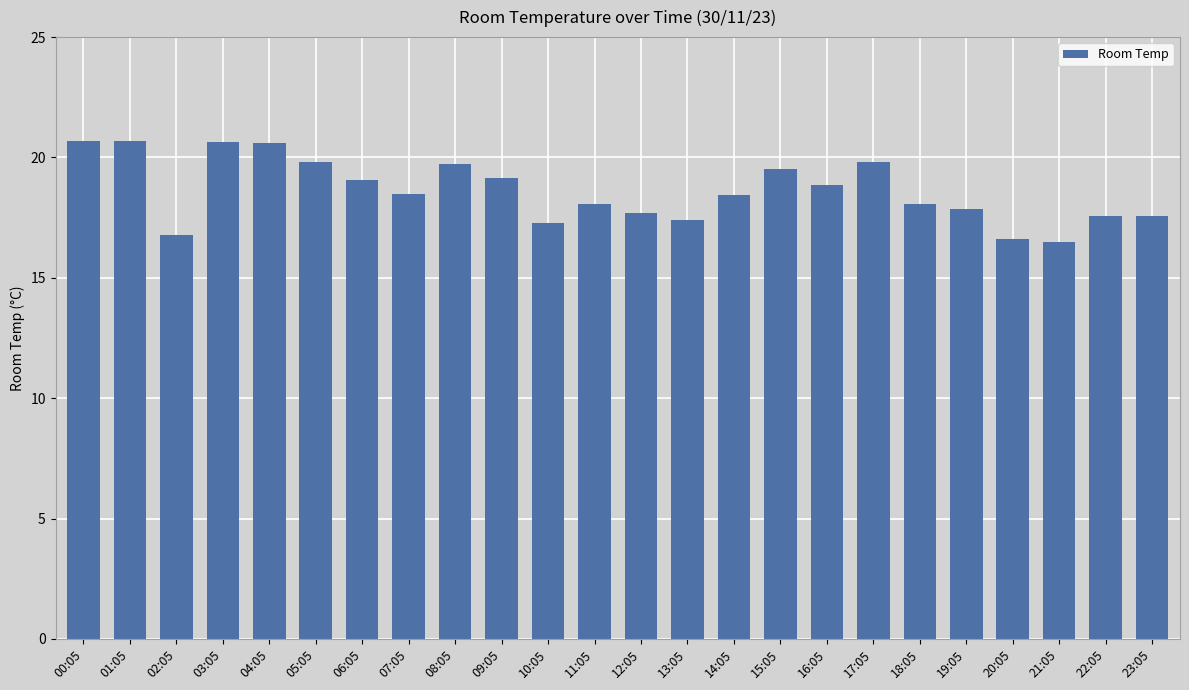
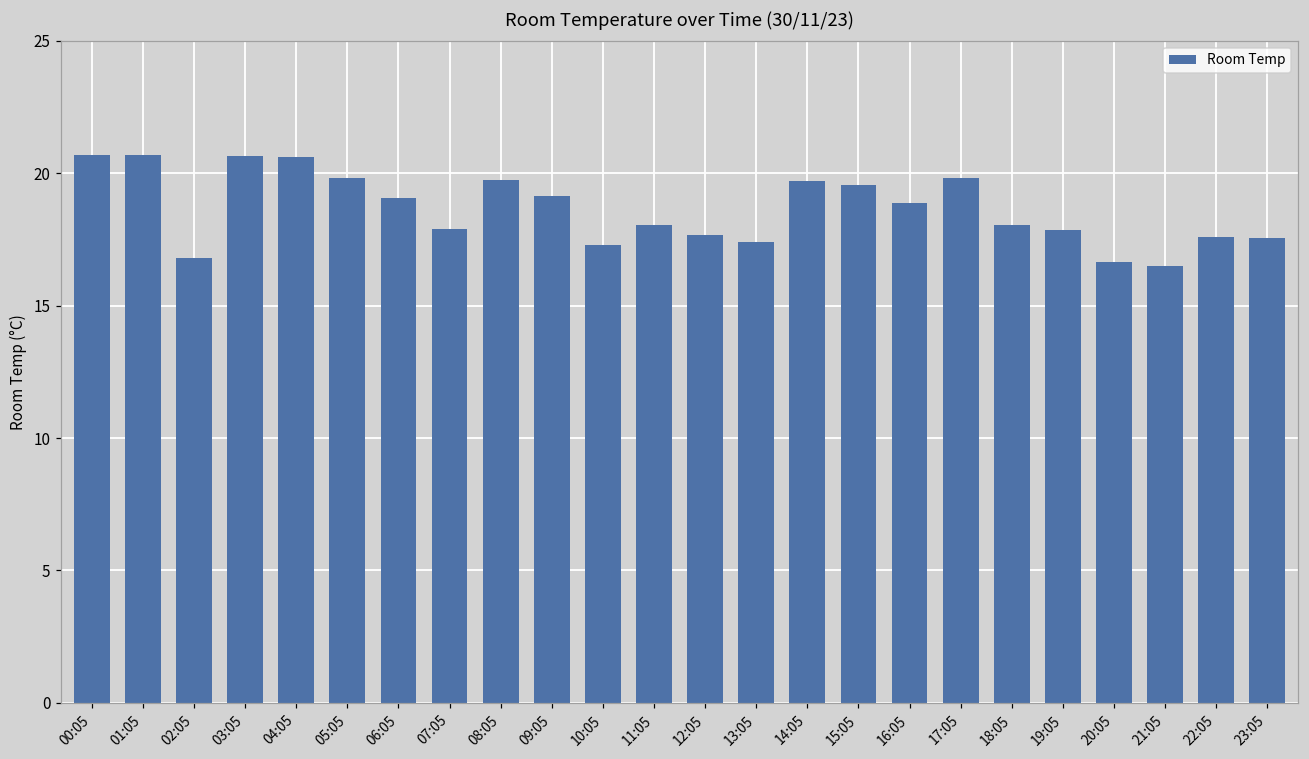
  {
    "00:05": 20.7,
    "01:05": 20.7,
    "02:05": 16.8,
    "03:05": 20.6,
    "04:05": 20.6,
    "05:05": 19.8,
    "06:05": 19.1,
-   "07:05": 18.5,
+   "07:05": 17.9,
    "08:05": 19.7,
    "09:05": 19.2,
    "10:05": 17.3,
    "11:05": 18.1,
    "12:05": 17.7,
    "13:05": 17.4,
-   "14:05": 18.5,
+   "14:05": 19.7,
    "15:05": 19.5,
    "16:05": 18.9,
    "17:05": 19.8,
    "18:05": 18.1,
    "19:05": 17.8,
    "20:05": 16.6,
    "21:05": 16.5,
    "22:05": 17.6,
    "23:05": 17.6
  }
